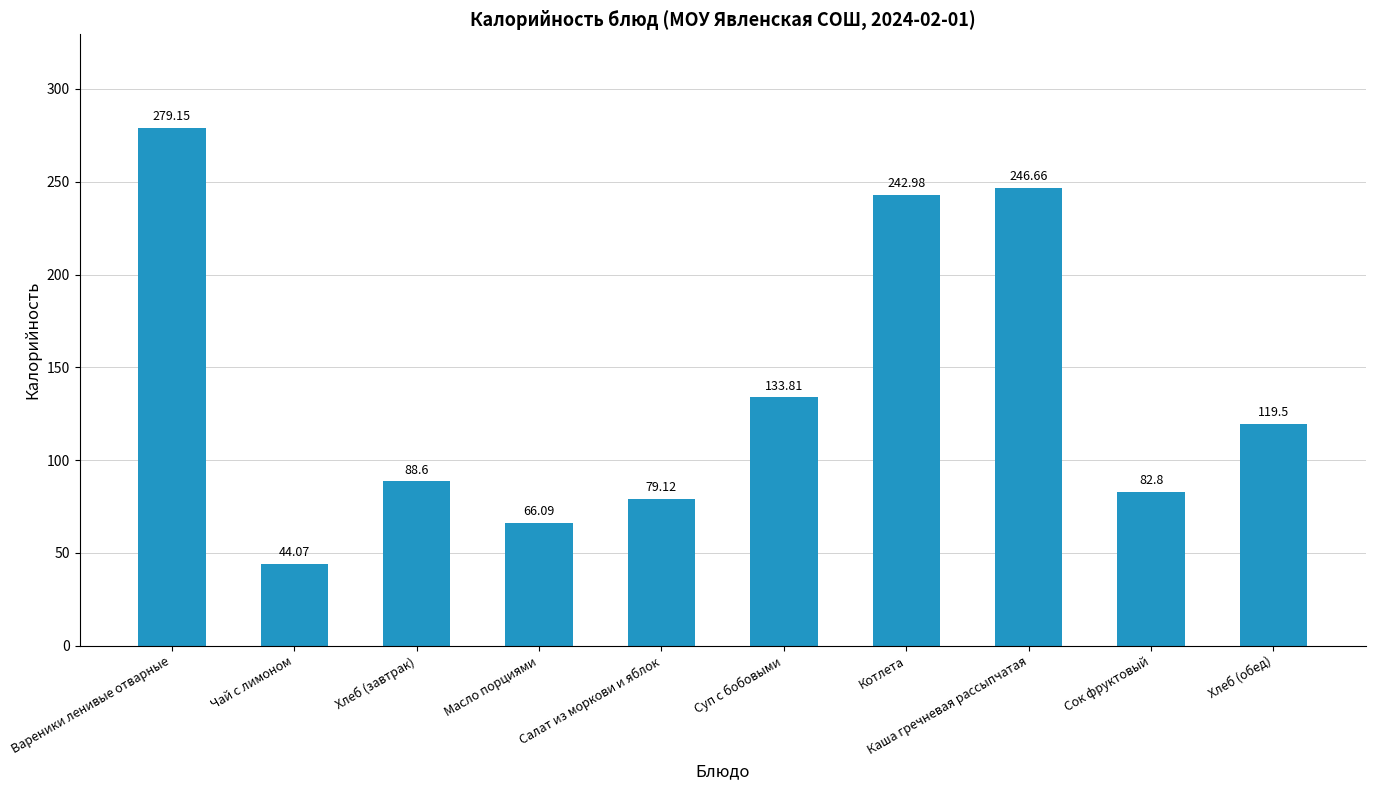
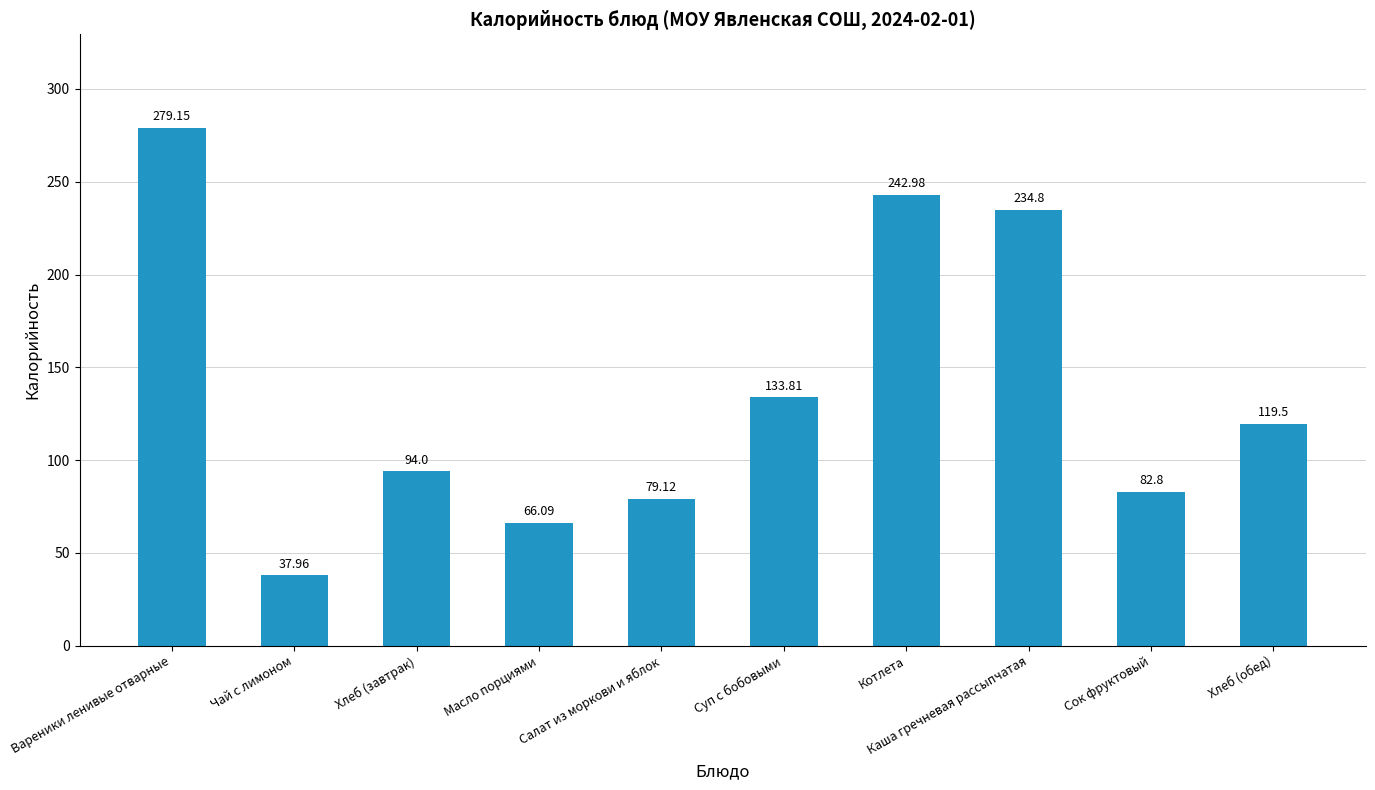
  {
    "Вареники ленивые отварные": 279.15,
-   "Чай с лимоном": 44.07,
-   "Хлеб (завтрак)": 88.6,
+   "Чай с лимоном": 37.96,
+   "Хлеб (завтрак)": 94.0,
    "Масло порциями": 66.09,
    "Салат из моркови и яблок": 79.12,
    "Суп с бобовыми": 133.81,
    "Котлета": 242.98,
-   "Каша гречневая рассыпчатая": 246.66,
+   "Каша гречневая рассыпчатая": 234.8,
    "Сок фруктовый": 82.8,
    "Хлеб (обед)": 119.5
  }
